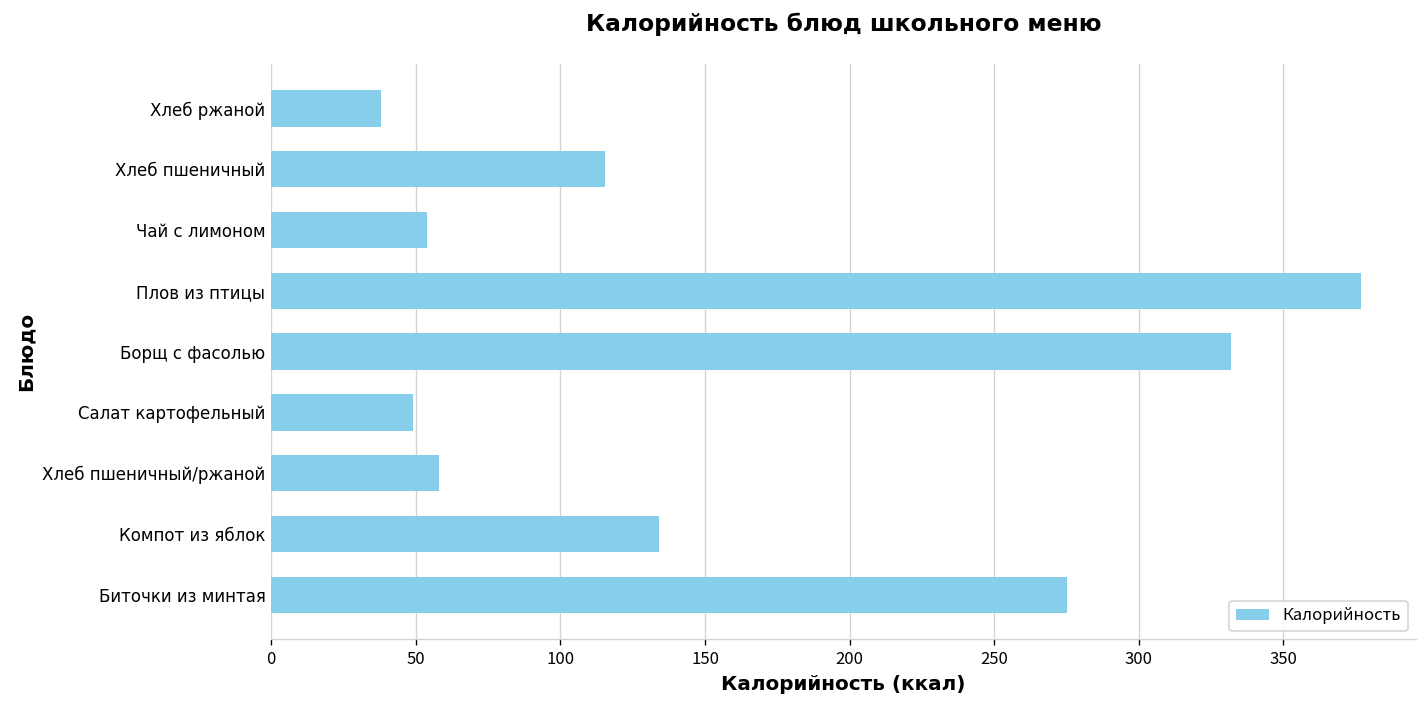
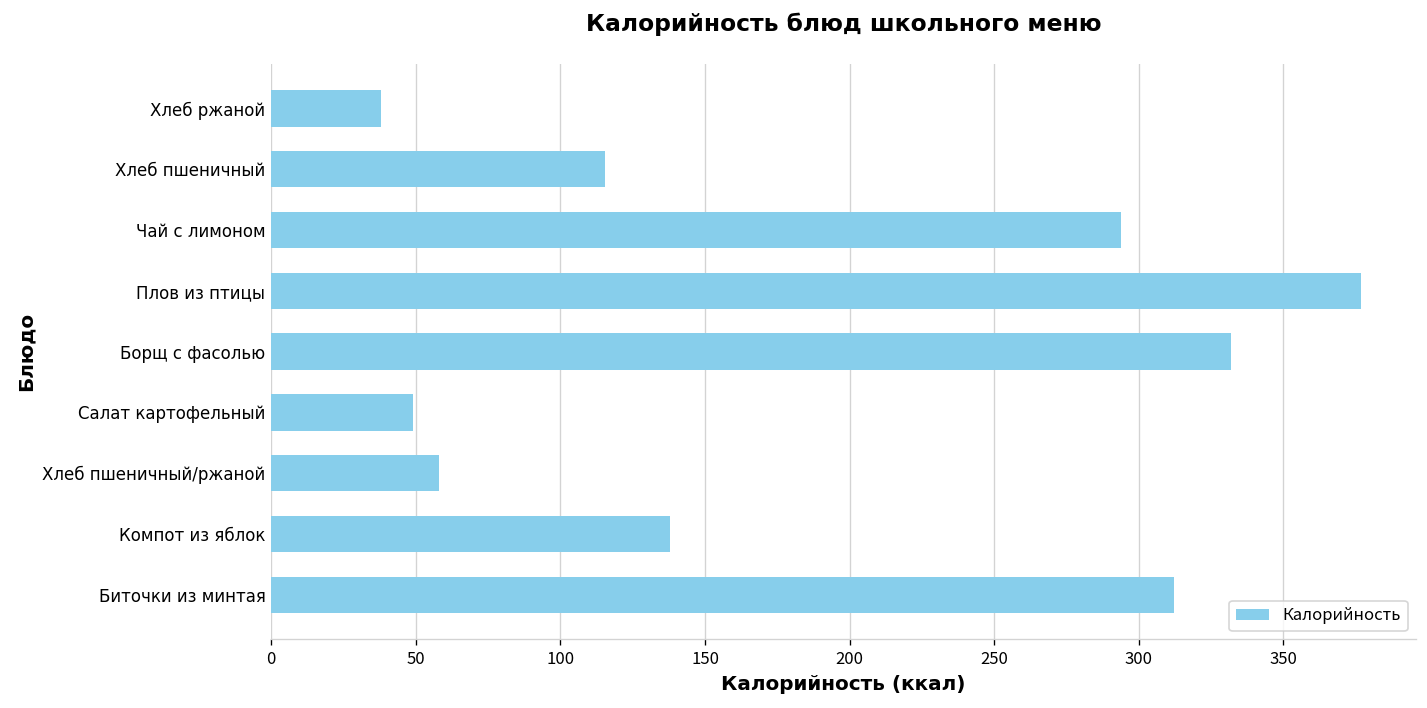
  {
    "Хлеб ржаной": 38,
    "Хлеб пшеничный": 116,
-   "Чай с лимоном": 54,
+   "Чай с лимоном": 294,
    "Плов из птицы": 377,
    "Борщ с фасолью": 332,
    "Салат картофельный": 49,
    "Хлеб пшеничный/ржаной": 58,
-   "Компот из яблок": 134,
-   "Биточки из минтая": 275
+   "Компот из яблок": 138,
+   "Биточки из минтая": 312
  }
